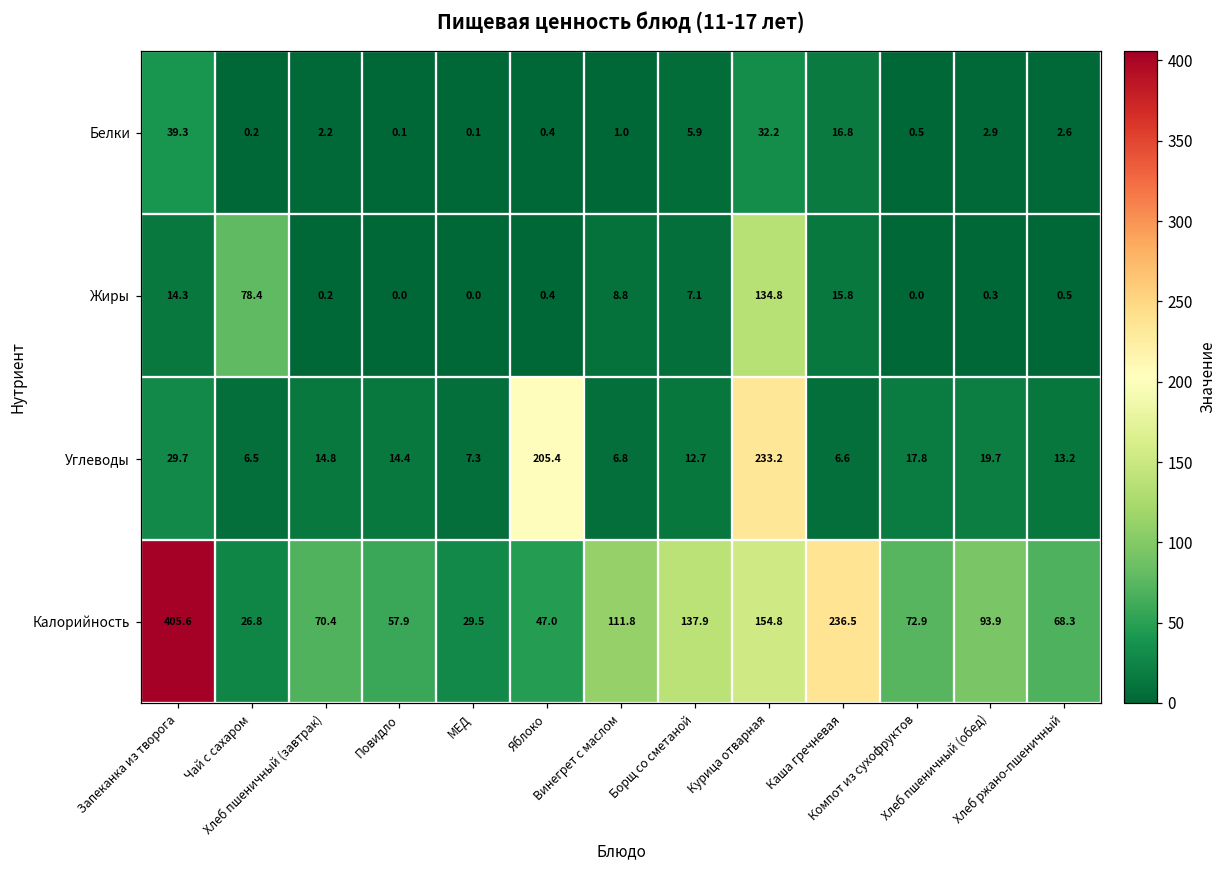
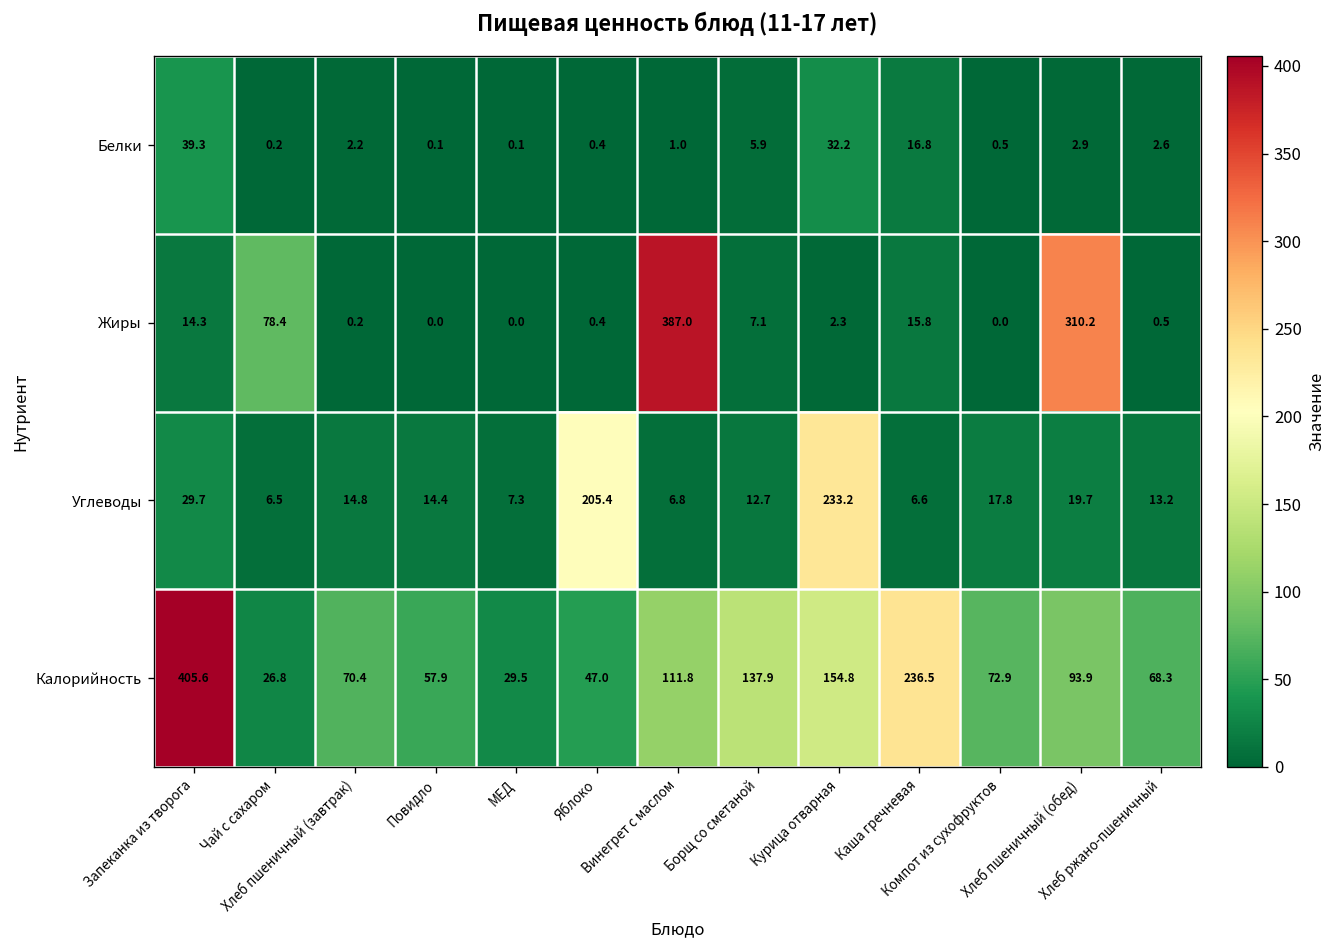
  {
    "Белки": {
      "Запеканка из творога": 39.3,
      "Чай с сахаром": 0.2,
      "Хлеб пшеничный (завтрак)": 2.2,
      "Повидло": 0.1,
      "МЕД": 0.1,
      "Яблоко": 0.4,
      "Винегрет с маслом": 1.0,
      "Борщ со сметаной": 5.9,
      "Курица отварная": 32.2,
      "Каша гречневая": 16.8,
      "Компот из сухофруктов": 0.5,
      "Хлеб пшеничный (обед)": 2.9,
      "Хлеб ржано-пшеничный": 2.6
    },
    "Жиры": {
      "Запеканка из творога": 14.3,
      "Чай с сахаром": 78.4,
      "Хлеб пшеничный (завтрак)": 0.2,
      "Повидло": 0.0,
      "МЕД": 0.0,
      "Яблоко": 0.4,
-     "Винегрет с маслом": 8.8,
+     "Винегрет с маслом": 387.0,
      "Борщ со сметаной": 7.1,
-     "Курица отварная": 134.8,
+     "Курица отварная": 2.3,
      "Каша гречневая": 15.8,
      "Компот из сухофруктов": 0.0,
-     "Хлеб пшеничный (обед)": 0.3,
+     "Хлеб пшеничный (обед)": 310.2,
      "Хлеб ржано-пшеничный": 0.5
    },
    "Углеводы": {
      "Запеканка из творога": 29.7,
      "Чай с сахаром": 6.5,
      "Хлеб пшеничный (завтрак)": 14.8,
      "Повидло": 14.4,
      "МЕД": 7.3,
      "Яблоко": 205.4,
      "Винегрет с маслом": 6.8,
      "Борщ со сметаной": 12.7,
      "Курица отварная": 233.2,
      "Каша гречневая": 6.6,
      "Компот из сухофруктов": 17.8,
      "Хлеб пшеничный (обед)": 19.7,
      "Хлеб ржано-пшеничный": 13.2
    },
    "Калорийность": {
      "Запеканка из творога": 405.6,
      "Чай с сахаром": 26.8,
      "Хлеб пшеничный (завтрак)": 70.4,
      "Повидло": 57.9,
      "МЕД": 29.5,
      "Яблоко": 47.0,
      "Винегрет с маслом": 111.8,
      "Борщ со сметаной": 137.9,
      "Курица отварная": 154.8,
      "Каша гречневая": 236.5,
      "Компот из сухофруктов": 72.9,
      "Хлеб пшеничный (обед)": 93.9,
      "Хлеб ржано-пшеничный": 68.3
    }
  }
